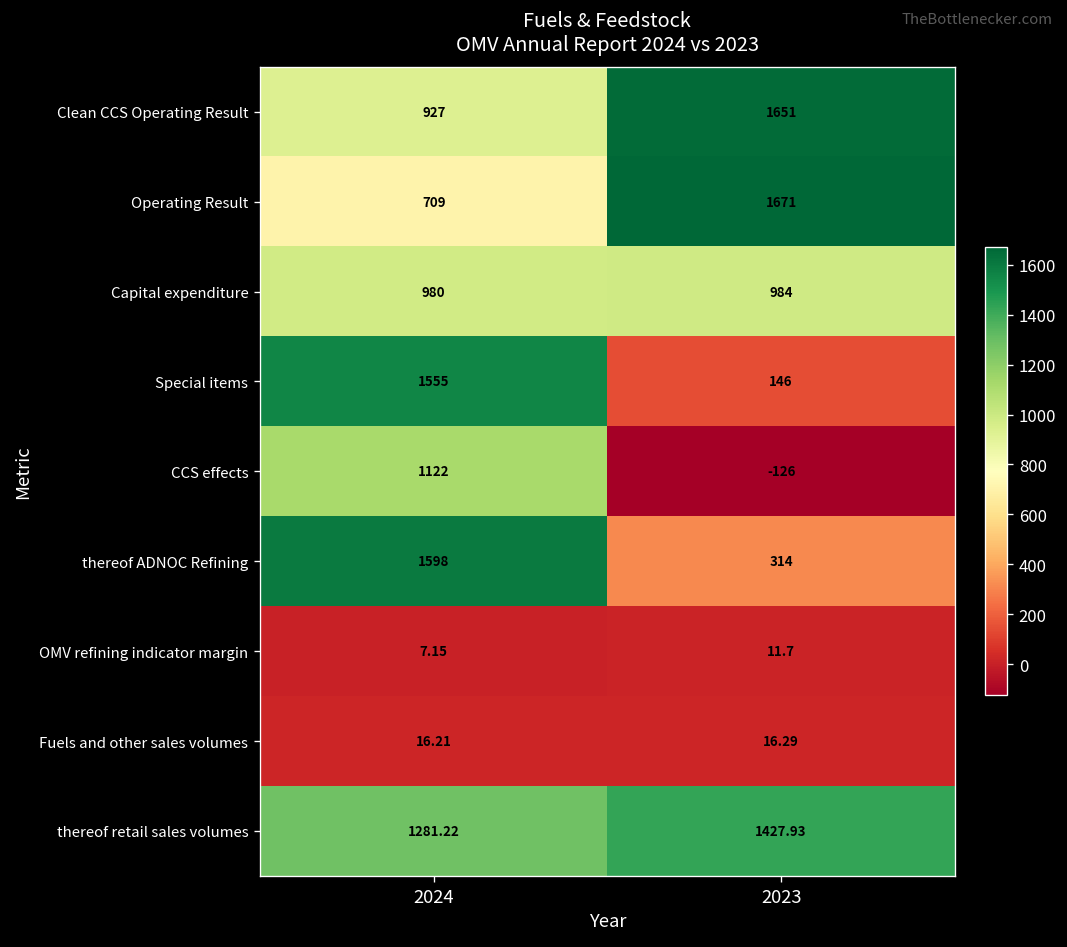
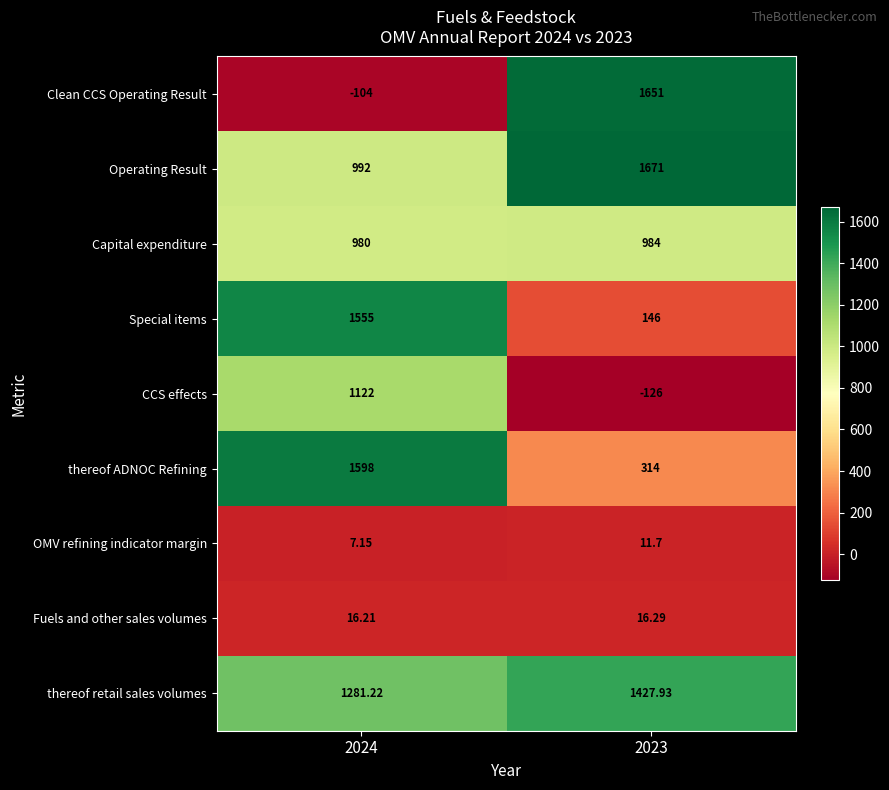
  {
    "Clean CCS Operating Result": {
-     "2024": 927,
+     "2024": -104,
      "2023": 1651
    },
    "Operating Result": {
-     "2024": 709,
+     "2024": 992,
      "2023": 1671
    },
    "Capital expenditure": {
      "2024": 980,
      "2023": 984
    },
    "Special items": {
      "2024": 1555,
      "2023": 146
    },
    "CCS effects": {
      "2024": 1122,
      "2023": -126
    },
    "thereof ADNOC Refining": {
      "2024": 1598,
      "2023": 314
    },
    "OMV refining indicator margin": {
      "2024": 7.15,
      "2023": 11.7
    },
    "Fuels and other sales volumes": {
      "2024": 16.21,
      "2023": 16.29
    },
    "thereof retail sales volumes": {
      "2024": 1281.22,
      "2023": 1427.93
    }
  }
